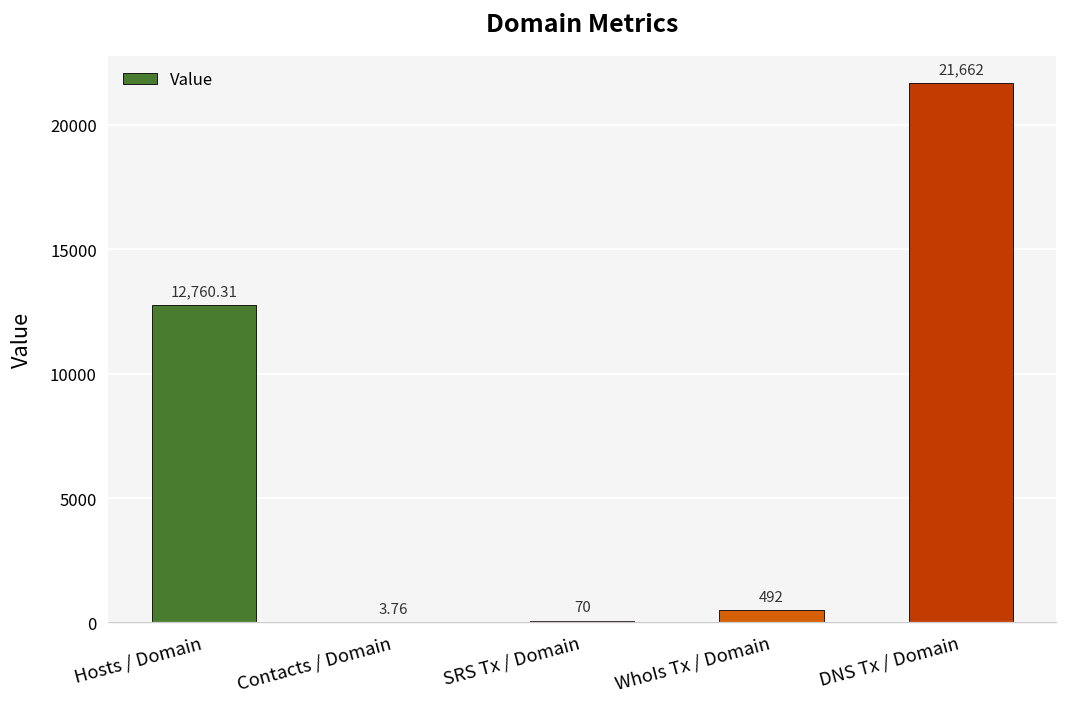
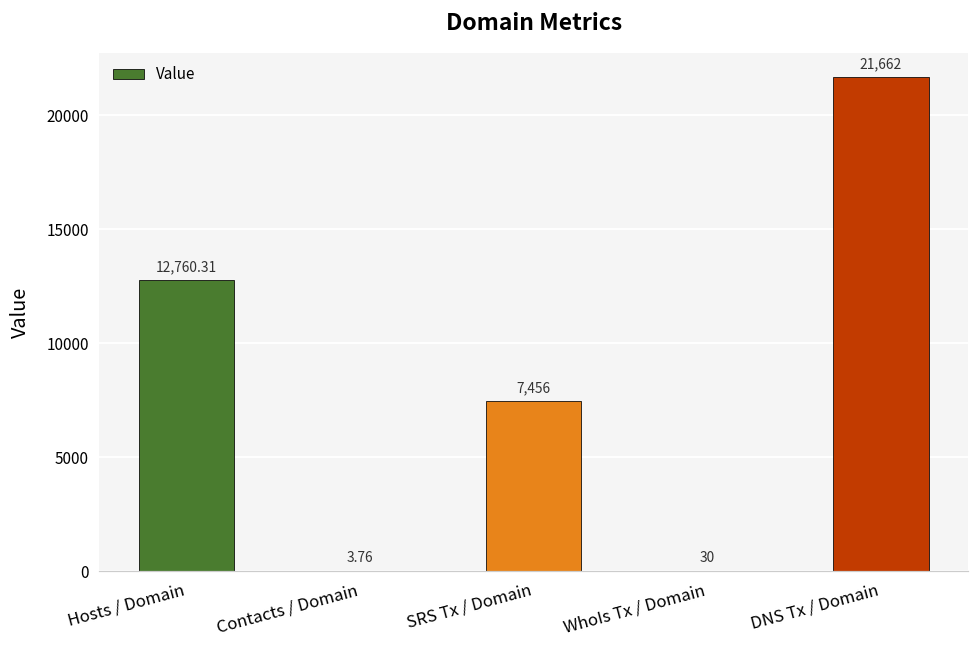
  {
    "Hosts / Domain": "12,760.31",
    "Contacts / Domain": "3.76",
-   "SRS Tx / Domain": "70",
-   "WhoIs Tx / Domain": "492",
+   "SRS Tx / Domain": "7,456",
+   "WhoIs Tx / Domain": "30",
    "DNS Tx / Domain": "21,662"
  }
